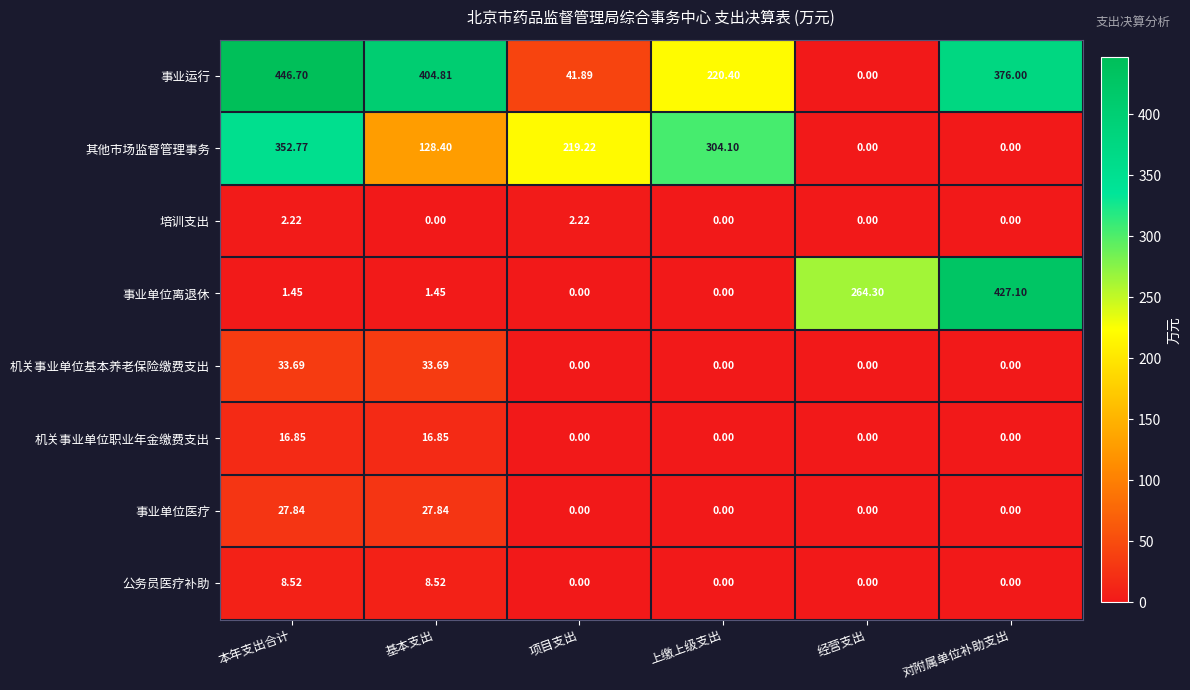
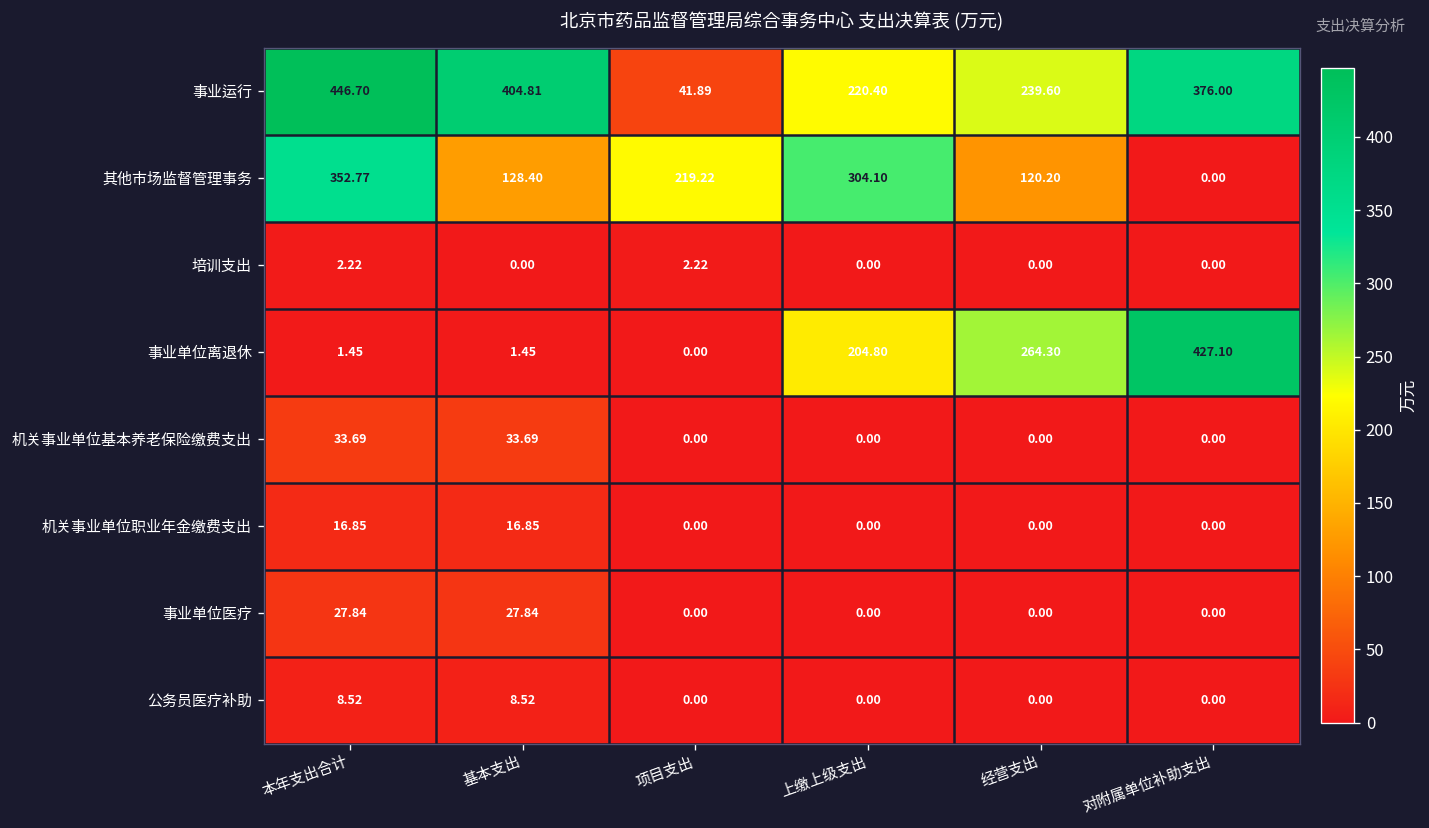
  {
    "事业运行": {
      "本年支出合计": 446.70,
      "基本支出": 404.81,
      "项目支出": 41.89,
      "上缴上级支出": 220.40,
-     "经营支出": 0.00,
+     "经营支出": 239.60,
      "对附属单位补助支出": 376.00
    },
    "其他市场监督管理事务": {
      "本年支出合计": 352.77,
      "基本支出": 128.40,
      "项目支出": 219.22,
      "上缴上级支出": 304.10,
-     "经营支出": 0.00,
+     "经营支出": 120.20,
      "对附属单位补助支出": 0.00
    },
    "培训支出": {
      "本年支出合计": 2.22,
      "基本支出": 0.00,
      "项目支出": 2.22,
      "上缴上级支出": 0.00,
      "经营支出": 0.00,
      "对附属单位补助支出": 0.00
    },
    "事业单位离退休": {
      "本年支出合计": 1.45,
      "基本支出": 1.45,
      "项目支出": 0.00,
-     "上缴上级支出": 0.00,
+     "上缴上级支出": 204.80,
      "经营支出": 264.30,
      "对附属单位补助支出": 427.10
    },
    "机关事业单位基本养老保险缴费支出": {
      "本年支出合计": 33.69,
      "基本支出": 33.69,
      "项目支出": 0.00,
      "上缴上级支出": 0.00,
      "经营支出": 0.00,
      "对附属单位补助支出": 0.00
    },
    "机关事业单位职业年金缴费支出": {
      "本年支出合计": 16.85,
      "基本支出": 16.85,
      "项目支出": 0.00,
      "上缴上级支出": 0.00,
      "经营支出": 0.00,
      "对附属单位补助支出": 0.00
    },
    "事业单位医疗": {
      "本年支出合计": 27.84,
      "基本支出": 27.84,
      "项目支出": 0.00,
      "上缴上级支出": 0.00,
      "经营支出": 0.00,
      "对附属单位补助支出": 0.00
    },
    "公务员医疗补助": {
      "本年支出合计": 8.52,
      "基本支出": 8.52,
      "项目支出": 0.00,
      "上缴上级支出": 0.00,
      "经营支出": 0.00,
      "对附属单位补助支出": 0.00
    }
  }
